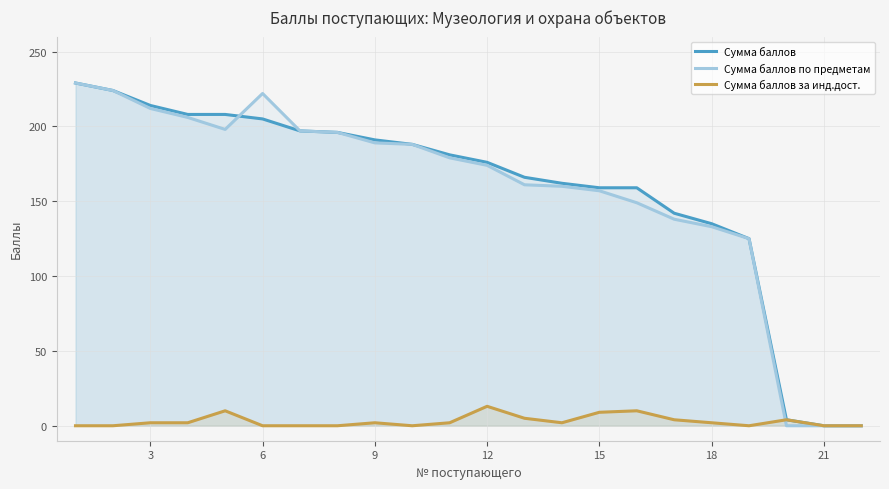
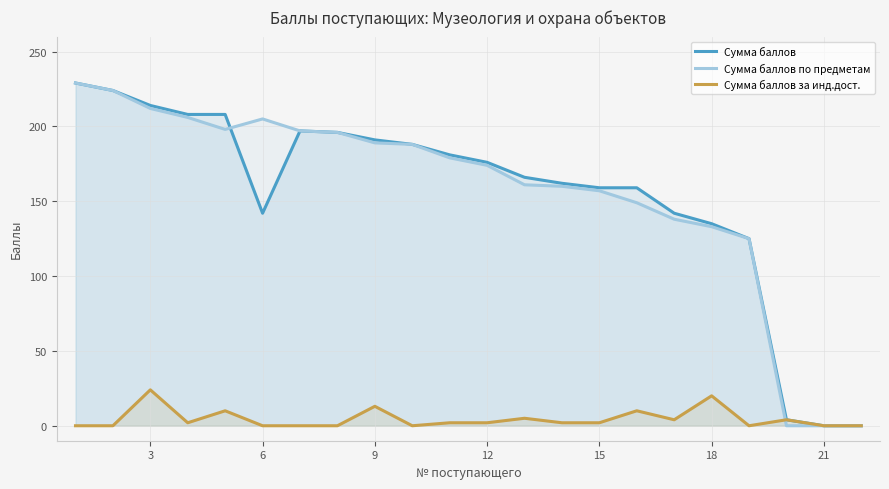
  {
    "Сумма баллов": {
      "3": 214,
-     "6": 205,
+     "6": 142,
      "9": 191,
      "12": 176,
      "15": 159,
      "18": 135
    },
    "Сумма баллов по предметам": {
      "3": 212,
-     "6": 222,
+     "6": 205,
      "9": 189,
      "12": 174,
      "15": 157,
      "18": 133
    },
    "Сумма баллов за инд.дост.": {
-     "3": 2,
+     "3": 24,
      "6": 0,
-     "9": 2,
-     "12": 13,
-     "15": 9,
-     "18": 2
+     "9": 13,
+     "12": 2,
+     "15": 2,
+     "18": 20
    }
  }
